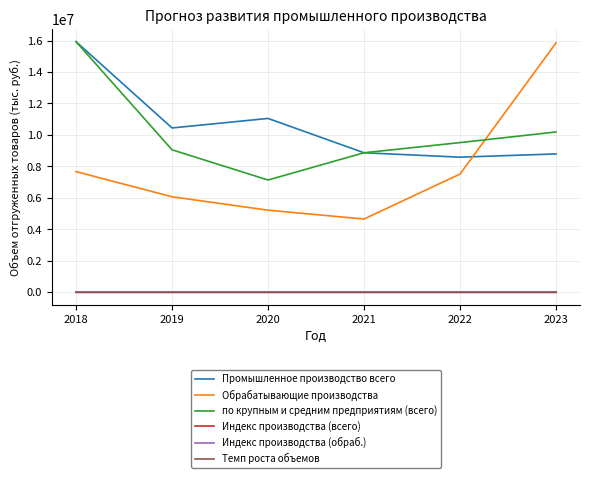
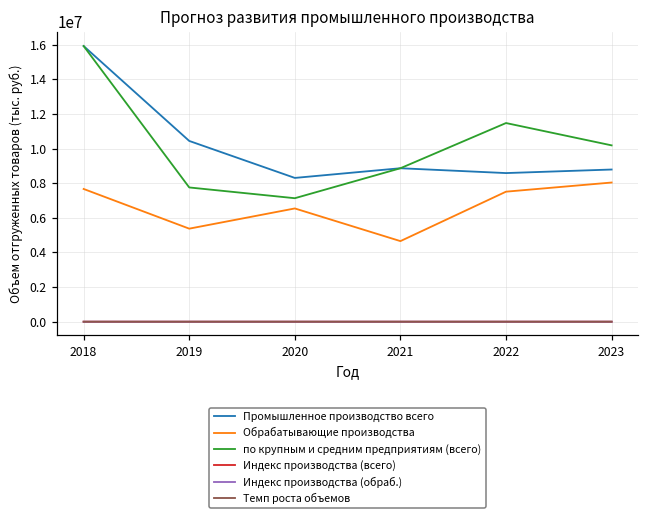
  {
    "Промышленное производство всего": {
      "2019": 10400000,
-     "2020": 11000000,
+     "2020": 8300000,
      "2022": 8600000,
      "2023": 8800000
    },
    "Обрабатывающие производства": {
      "2018": 7700000,
-     "2019": 6100000,
-     "2020": 5200000,
+     "2019": 5400000,
+     "2020": 6500000,
      "2021": 4700000,
      "2022": 7500000,
-     "2023": 15800000
+     "2023": 8000000
    },
    "по крупным и средним предприятиям (всего)": {
-     "2019": 9100000,
+     "2019": 7800000,
      "2020": 7100000,
-     "2022": 9500000,
+     "2022": 11500000,
      "2023": 10200000
    },
    "Темп роста объемов": {
      "2018": 0,
      "2019": 0,
      "2020": 0,
      "2021": 0,
      "2022": 0,
      "2023": 0
    }
  }
